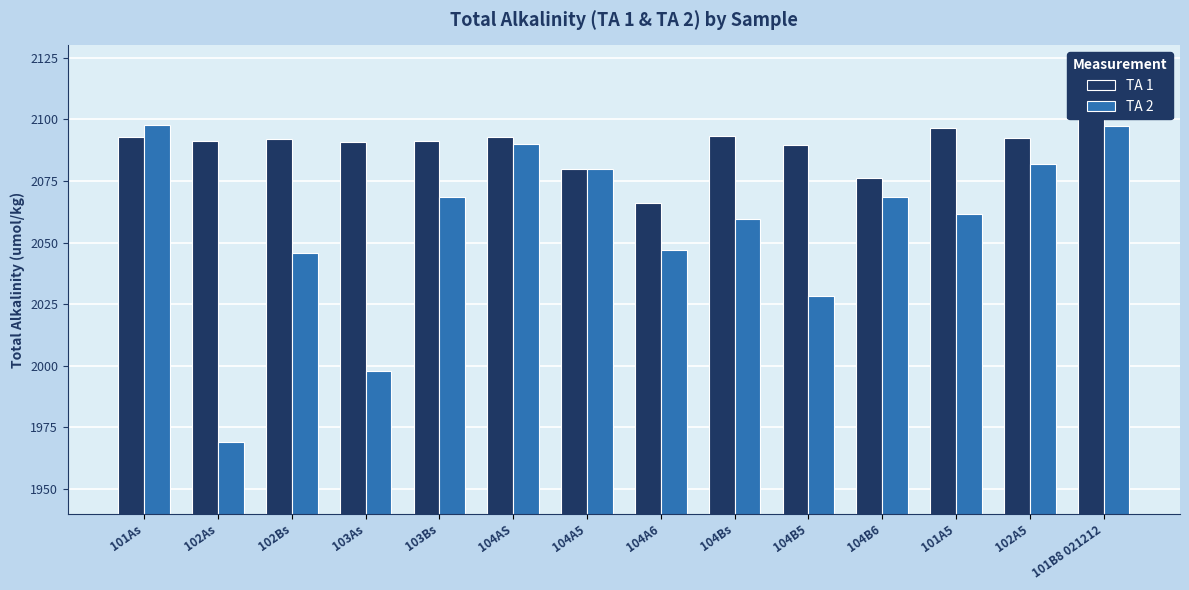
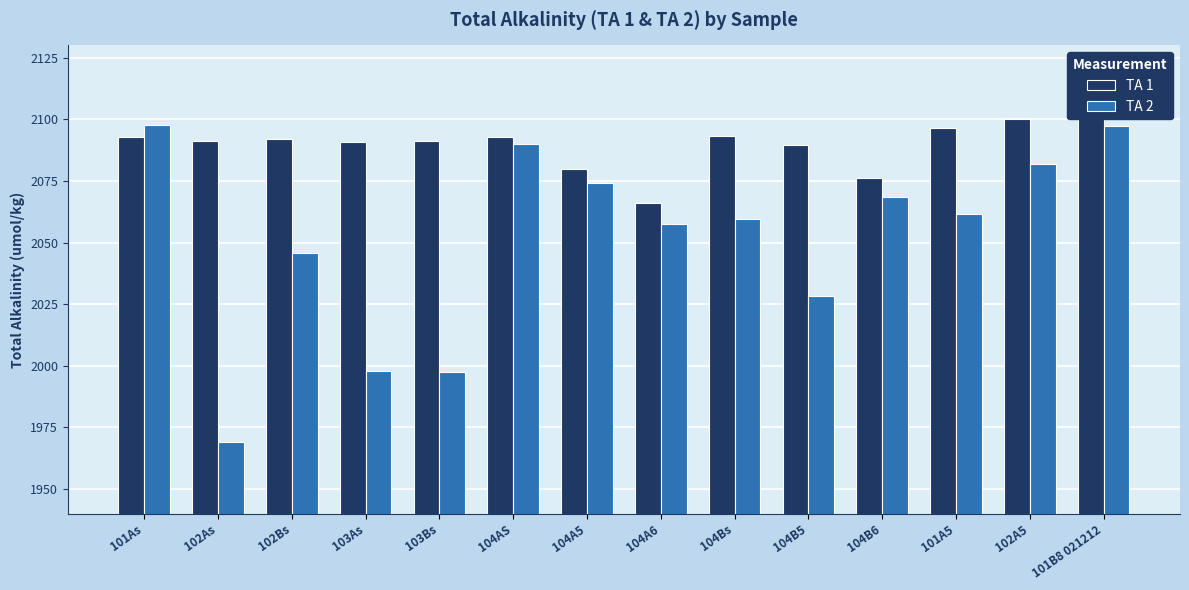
  {
    "TA 1": {
      "101As": 2093,
      "102As": 2091,
      "102Bs": 2092,
      "103As": 2091,
      "103Bs": 2091,
      "104AS": 2093,
      "104A5": 2080,
      "104A6": 2066,
      "104Bs": 2093,
      "104B5": 2089,
      "104B6": 2076,
      "101A5": 2097,
-     "102A5": 2092
+     "102A5": 2100
    },
    "TA 2": {
      "101As": 2098,
      "102As": 1969,
      "102Bs": 2046,
      "103As": 1998,
-     "103Bs": 2068,
+     "103Bs": 1997,
      "104AS": 2090,
-     "104A5": 2080,
-     "104A6": 2047,
+     "104A5": 2074,
+     "104A6": 2057,
      "104Bs": 2059,
      "104B5": 2028,
      "104B6": 2068,
      "101A5": 2062,
      "102A5": 2082,
      "101B8 021212": 2097
    }
  }
